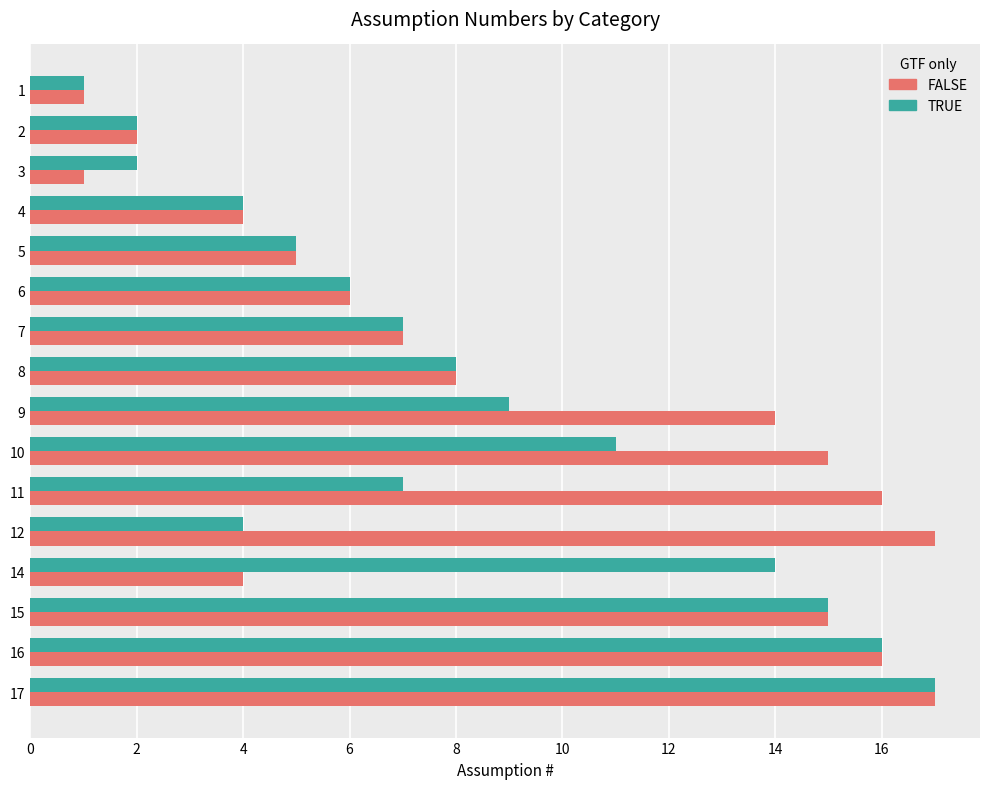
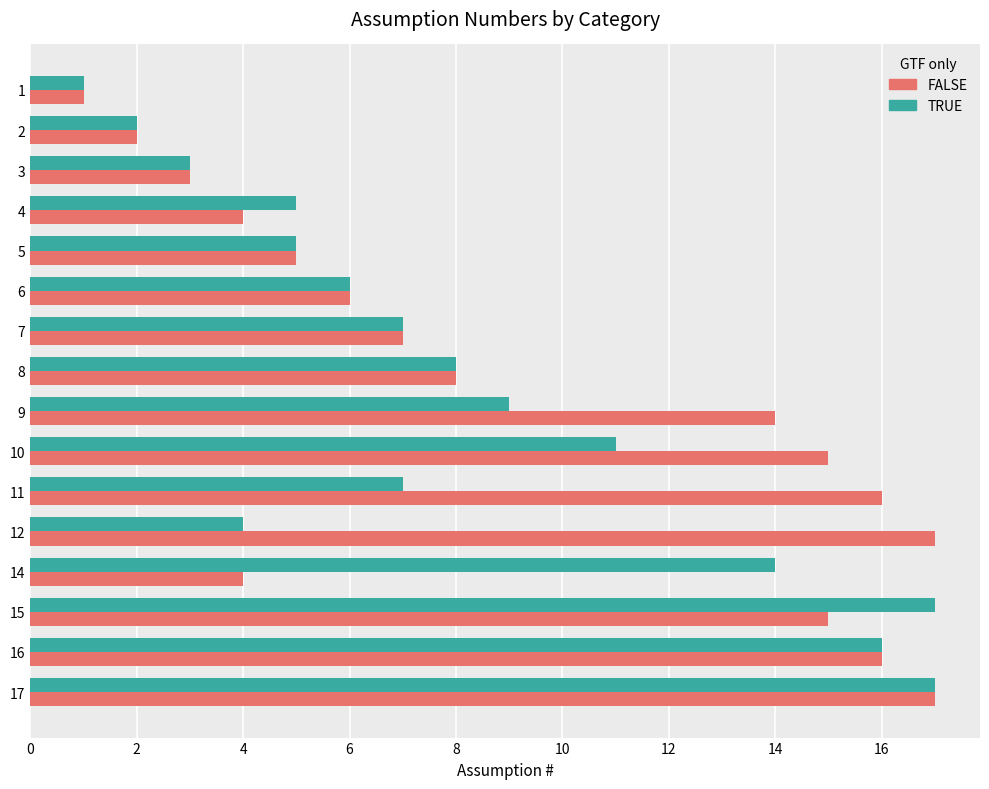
  {
    "FALSE": {
      "1": 1,
      "2": 2,
-     "3": 1,
+     "3": 3,
      "4": 4,
      "5": 5,
      "6": 6,
      "7": 7,
      "8": 8,
      "9": 14,
      "10": 15,
      "11": 16,
      "12": 17,
      "14": 4,
      "15": 15,
      "16": 16,
      "17": 17
    },
    "TRUE": {
      "1": 1,
      "2": 2,
-     "3": 2,
-     "4": 4,
+     "3": 3,
+     "4": 5,
      "5": 5,
      "6": 6,
      "7": 7,
      "8": 8,
      "9": 9,
      "10": 11,
      "11": 7,
      "12": 4,
      "14": 14,
-     "15": 15,
+     "15": 17,
      "16": 16,
      "17": 17
    }
  }
